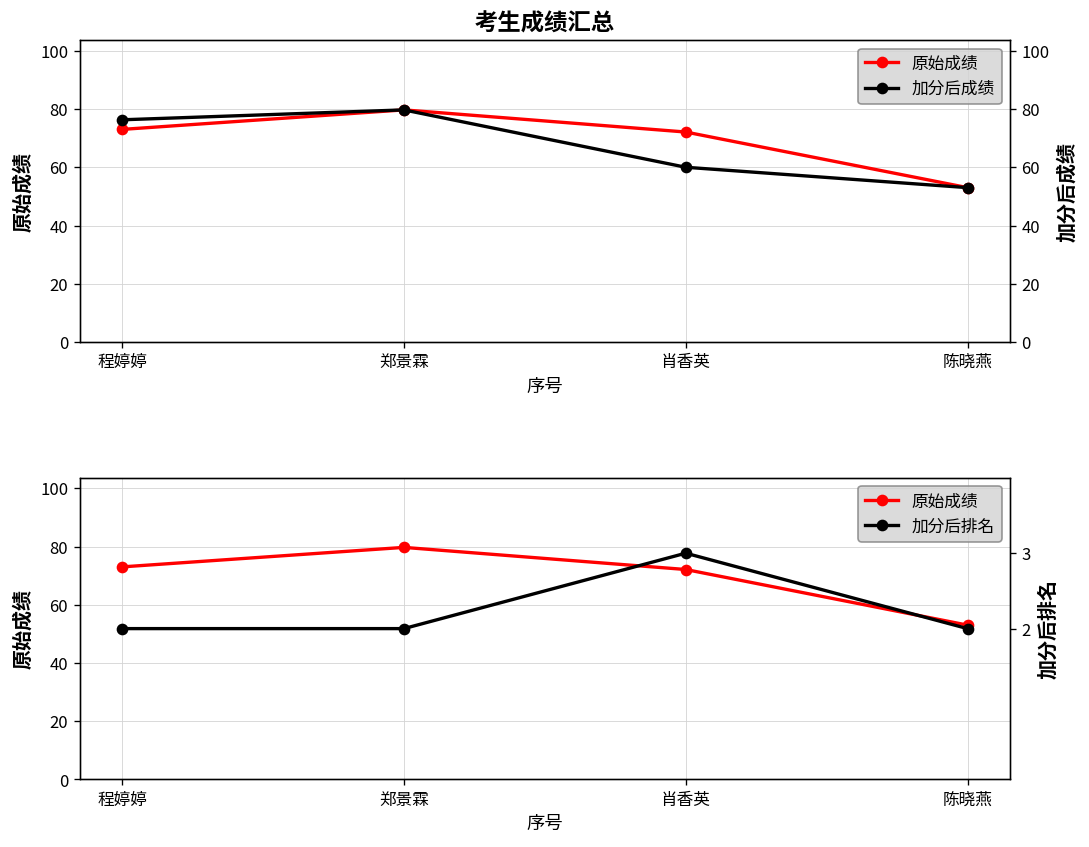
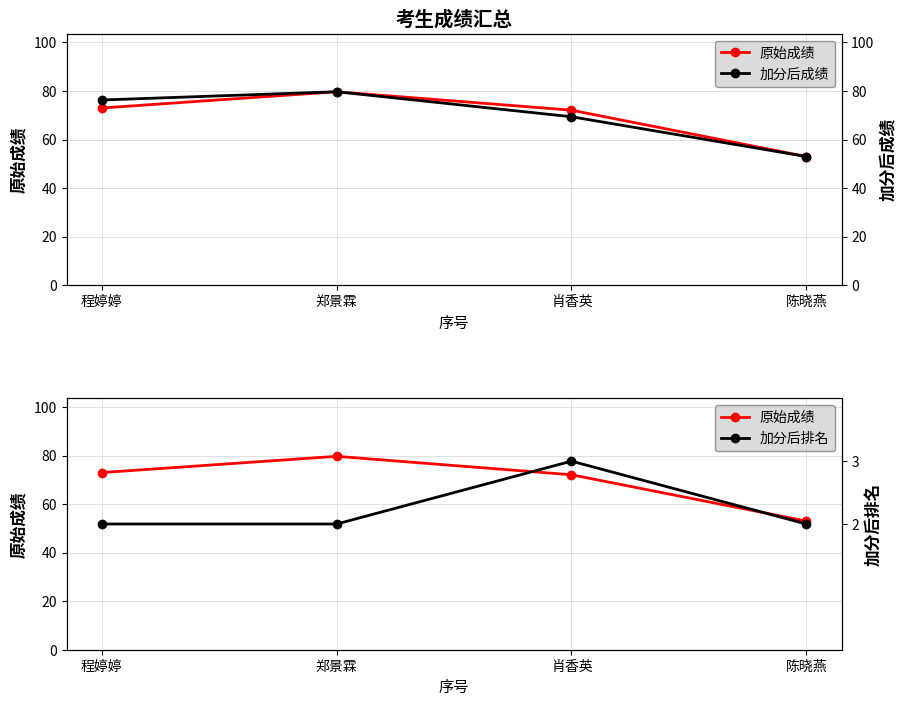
  {
    "考生成绩汇总": {
      "原始成绩": {
        "程婷婷": 73,
        "郑景霖": 80,
        "肖香英": 72,
        "陈晓燕": 53
      },
      "加分后成绩": {
        "程婷婷": 76,
        "郑景霖": 80,
-       "肖香英": 60,
+       "肖香英": 69,
        "陈晓燕": 53
      }
    }
  }
